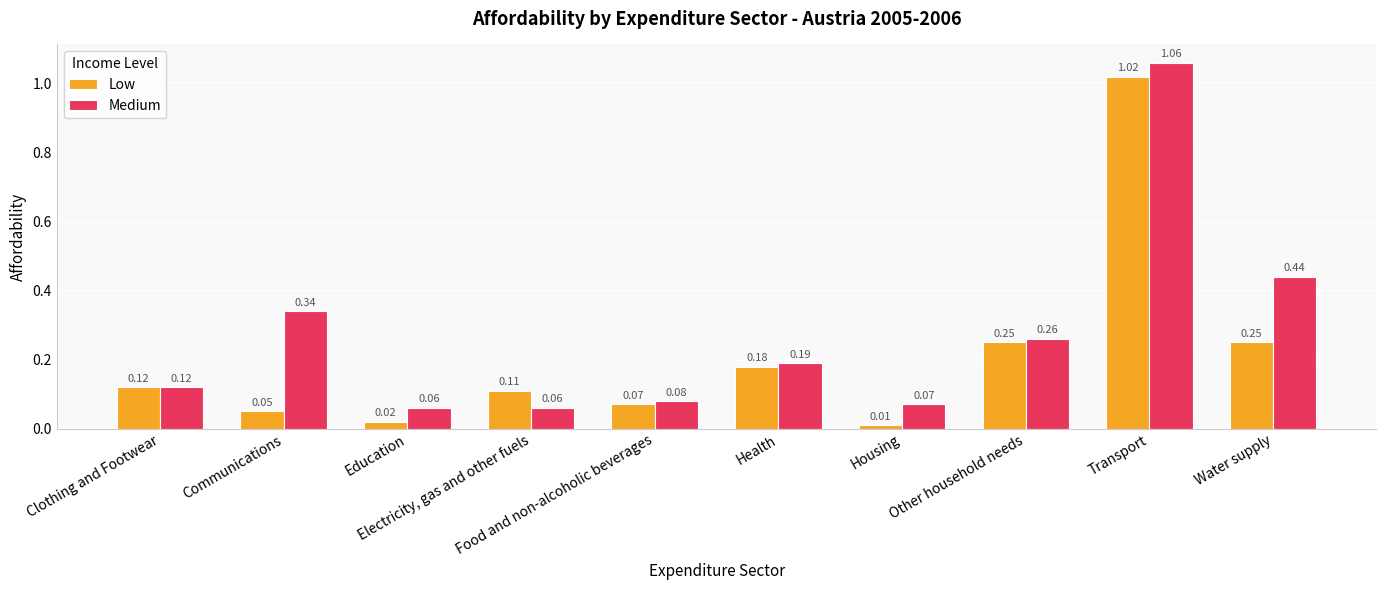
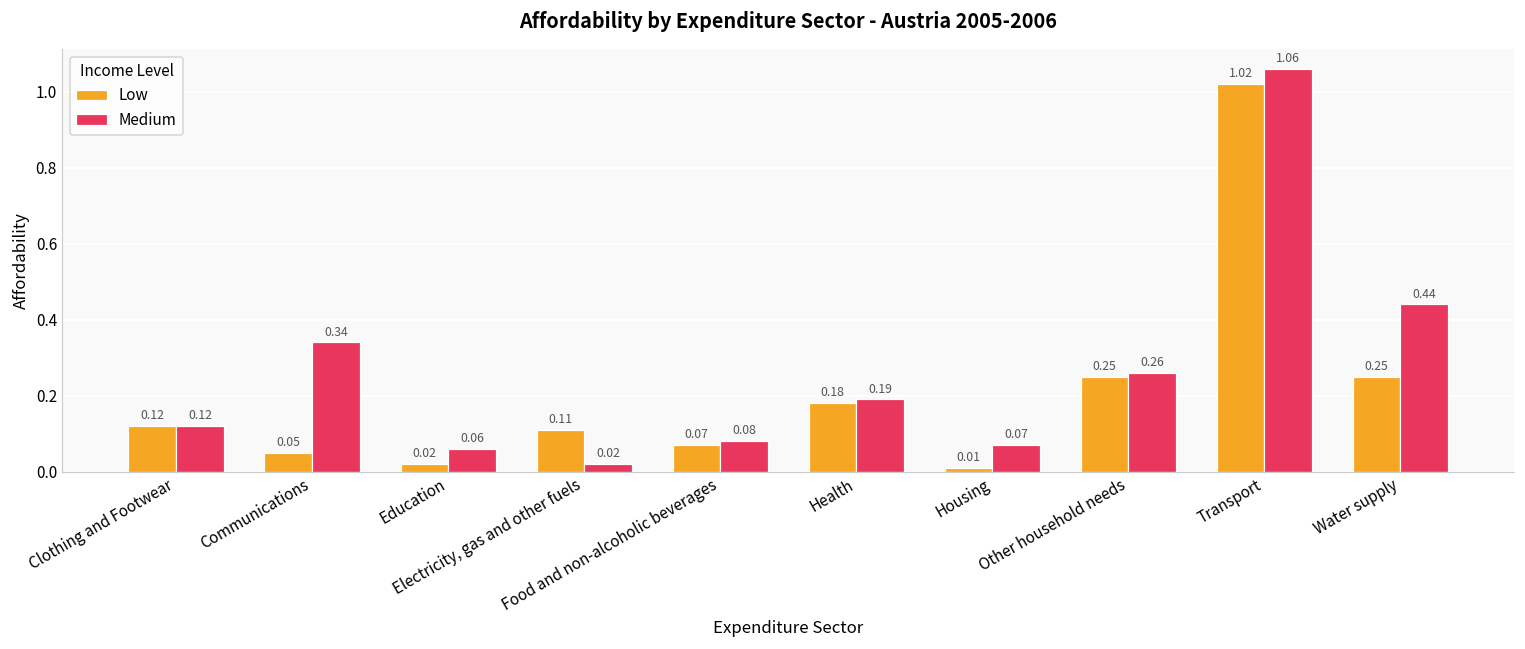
  {
    "Low": {
      "Clothing and Footwear": 0.12,
      "Communications": 0.05,
      "Education": 0.02,
      "Electricity, gas and other fuels": 0.11,
      "Food and non-alcoholic beverages": 0.07,
      "Health": 0.18,
      "Housing": 0.01,
      "Other household needs": 0.25,
      "Transport": 1.02,
      "Water supply": 0.25
    },
    "Medium": {
      "Clothing and Footwear": 0.12,
      "Communications": 0.34,
      "Education": 0.06,
-     "Electricity, gas and other fuels": 0.06,
+     "Electricity, gas and other fuels": 0.02,
      "Food and non-alcoholic beverages": 0.08,
      "Health": 0.19,
      "Housing": 0.07,
      "Other household needs": 0.26,
      "Transport": 1.06,
      "Water supply": 0.44
    }
  }
